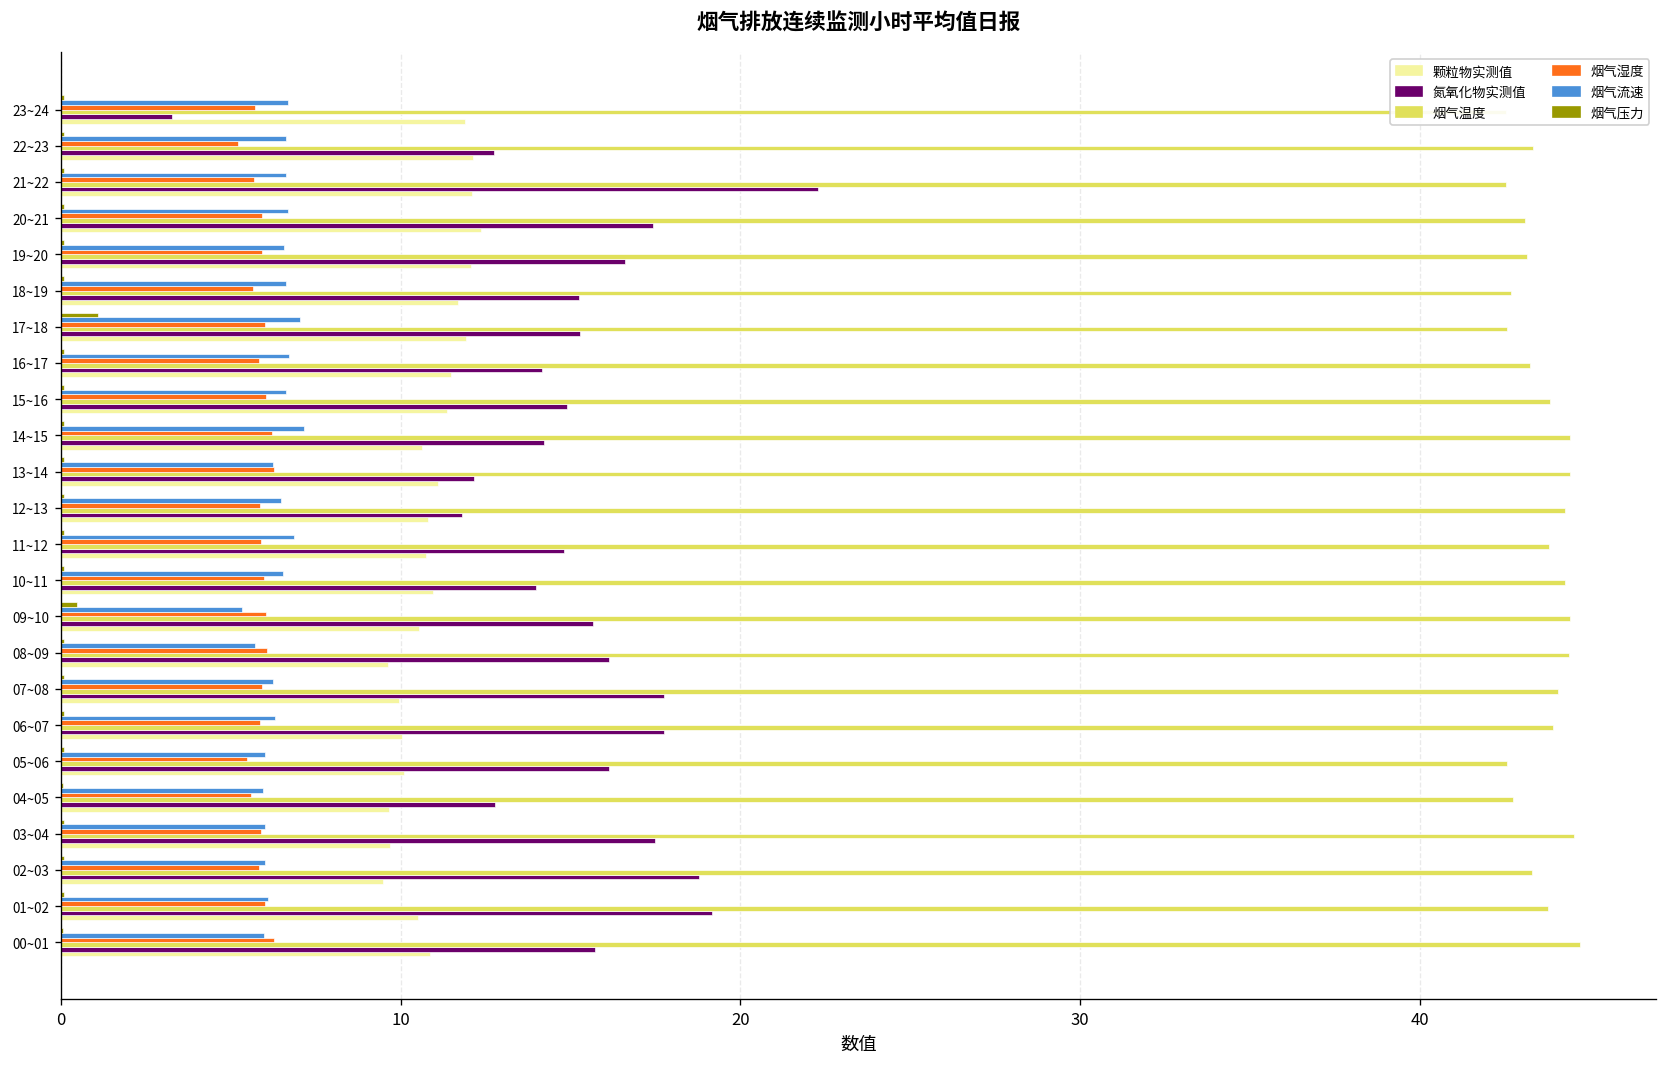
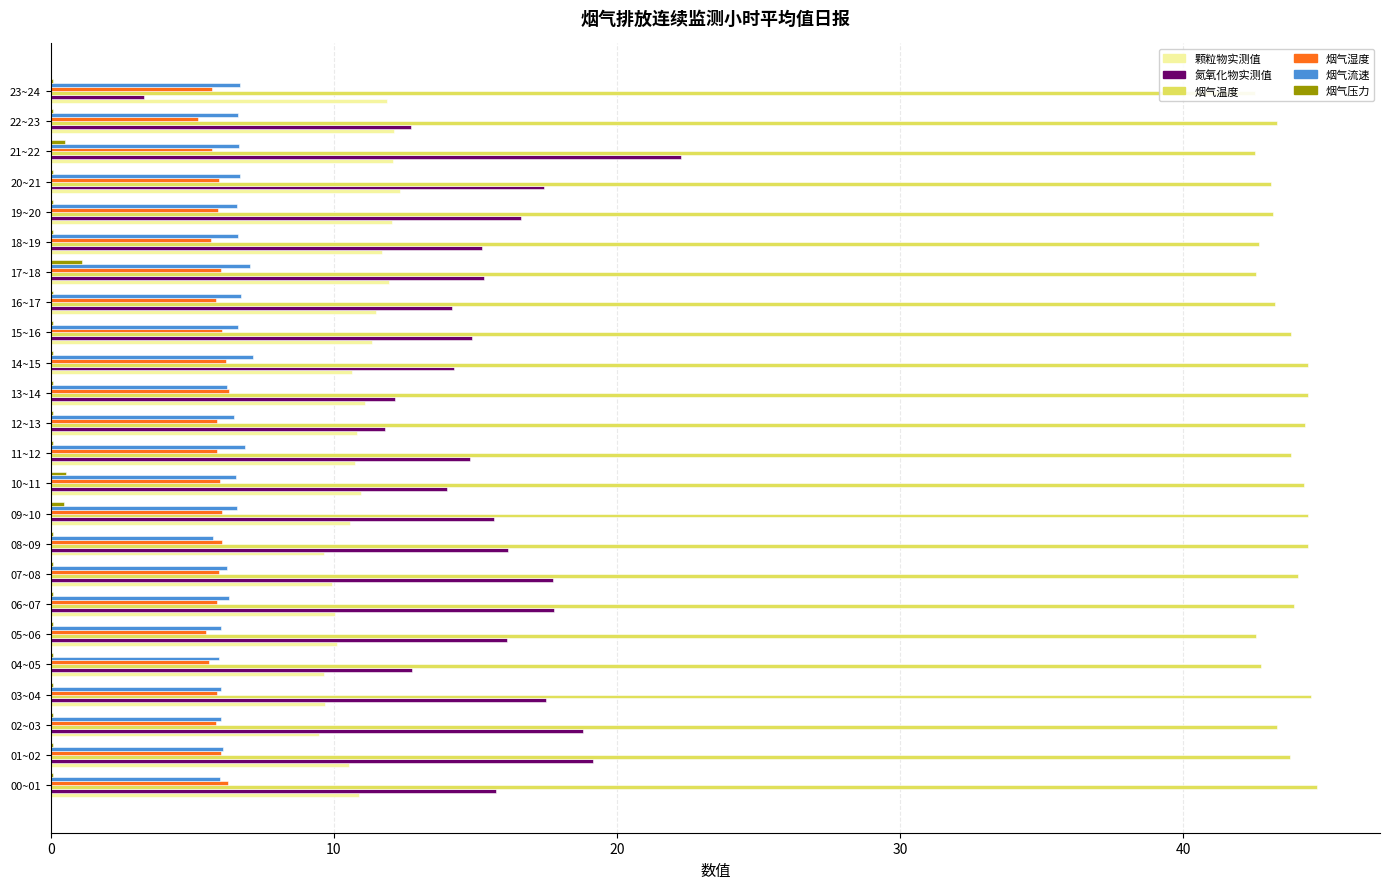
  {
    "颗粒物实测值": {
      "23~24": 11.9,
      "22~23": 12.1,
      "21~22": 12.1,
      "20~21": 12.4,
      "19~20": 12.1,
      "18~19": 11.7,
      "17~18": 11.9,
      "16~17": 11.5,
      "15~16": 11.4,
      "14~15": 10.6,
      "13~14": 11.1,
      "12~13": 10.8,
      "11~12": 10.7,
      "10~11": 11.0,
      "09~10": 10.6,
      "08~09": 9.6,
      "07~08": 9.9,
      "06~07": 10.0,
      "05~06": 10.1,
      "04~05": 9.6,
      "03~04": 9.7,
      "02~03": 9.5,
      "01~02": 10.5,
      "00~01": 10.9
    },
    "氮氧化物实测值": {
      "23~24": 3.3,
      "22~23": 12.7,
      "21~22": 22.3,
      "20~21": 17.4,
      "19~20": 16.6,
      "18~19": 15.2,
      "17~18": 15.3,
      "16~17": 14.2,
      "15~16": 14.9,
      "14~15": 14.2,
      "13~14": 12.1,
      "12~13": 11.8,
      "11~12": 14.8,
      "10~11": 14.0,
      "09~10": 15.7,
      "08~09": 16.1,
      "07~08": 17.7,
      "06~07": 17.8,
      "05~06": 16.1,
      "04~05": 12.8,
      "03~04": 17.5,
      "02~03": 18.8,
      "01~02": 19.2,
      "00~01": 15.7
    },
    "烟气温度": {
      "22~23": 43.3,
      "21~22": 42.5,
      "20~21": 43.1,
      "19~20": 43.2,
      "18~19": 42.7,
      "17~18": 42.6,
      "16~17": 43.2,
      "15~16": 43.8,
      "14~15": 44.4,
      "13~14": 44.4,
      "12~13": 44.3,
      "11~12": 43.8,
      "10~11": 44.3,
      "09~10": 44.4,
      "08~09": 44.4,
      "07~08": 44.1,
      "06~07": 43.9,
      "05~06": 42.6,
      "04~05": 42.7,
      "03~04": 44.5,
      "02~03": 43.3,
      "01~02": 43.8,
      "00~01": 44.7
    },
    "烟气湿度": {
      "23~24": 5.7,
      "22~23": 5.2,
      "21~22": 5.7,
      "20~21": 5.9,
      "19~20": 5.9,
      "18~19": 5.6,
      "17~18": 6.0,
      "16~17": 5.8,
      "15~16": 6.0,
      "14~15": 6.2,
      "13~14": 6.3,
      "12~13": 5.9,
      "11~12": 5.9,
      "10~11": 6.0,
      "09~10": 6.0,
      "08~09": 6.1,
      "07~08": 5.9,
      "06~07": 5.9,
      "05~06": 5.5,
      "04~05": 5.6,
      "03~04": 5.9,
      "02~03": 5.8,
      "01~02": 6.0,
      "00~01": 6.3
    },
    "烟气流速": {
      "23~24": 6.7,
      "22~23": 6.6,
      "21~22": 6.6,
      "20~21": 6.7,
      "19~20": 6.6,
      "18~19": 6.6,
      "17~18": 7.0,
      "16~17": 6.7,
      "15~16": 6.6,
      "14~15": 7.1,
      "13~14": 6.2,
      "12~13": 6.5,
      "11~12": 6.9,
      "10~11": 6.5,
-     "09~10": 5.3,
+     "09~10": 6.6,
      "08~09": 5.7,
      "07~08": 6.2,
      "06~07": 6.3,
      "05~06": 6.0,
      "04~05": 6.0,
      "03~04": 6.0,
      "02~03": 6.0,
      "01~02": 6.1,
      "00~01": 6.0
    },
    "烟气压力": {
      "23~24": 0.1,
      "22~23": 0.1,
-     "21~22": 0.1,
+     "21~22": 0.5,
      "20~21": 0.1,
      "19~20": 0.1,
      "18~19": 0.1,
      "17~18": 1.1,
      "16~17": 0.1,
      "15~16": 0.1,
      "14~15": 0.1,
      "12~13": 0.1,
      "11~12": 0.1,
-     "10~11": 0.1,
+     "10~11": 0.5,
      "09~10": 0.5,
      "08~09": 0.1
    }
  }
